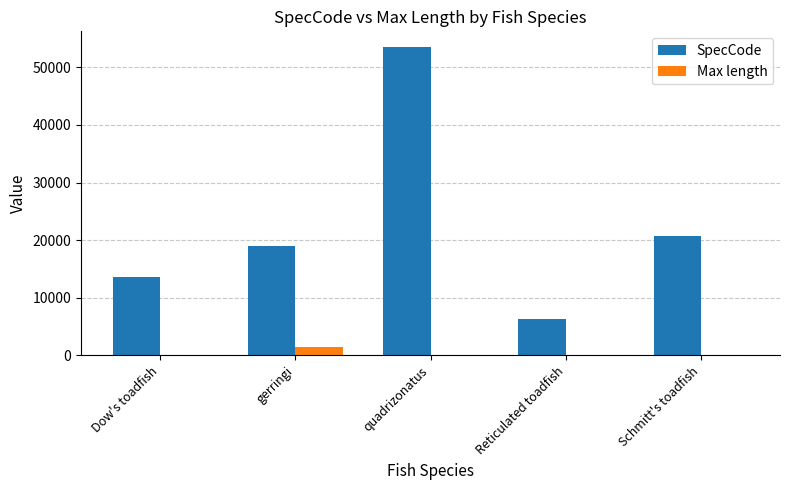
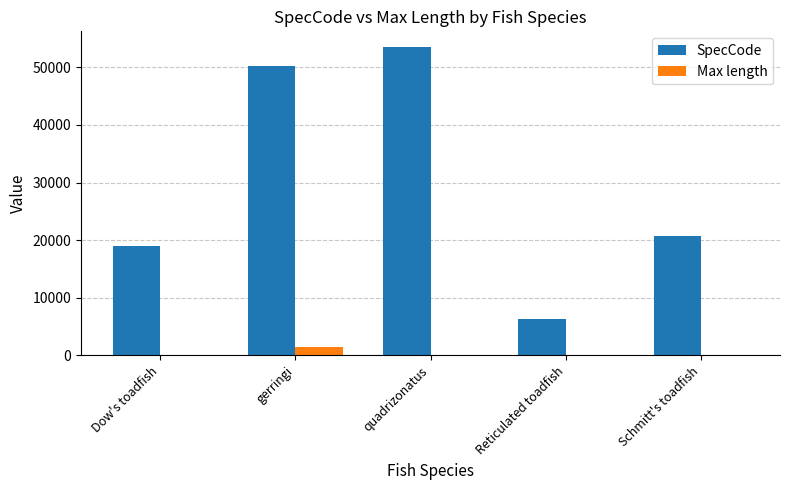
  {
    "SpecCode": {
-     "Dow's toadfish": 14000,
-     "gerringi": 19000,
+     "Dow's toadfish": 19000,
+     "gerringi": 50000,
      "quadrizonatus": 54000,
      "Reticulated toadfish": 6000,
      "Schmitt's toadfish": 21000
    },
    "Max length": {
      "gerringi": 2000
    }
  }
